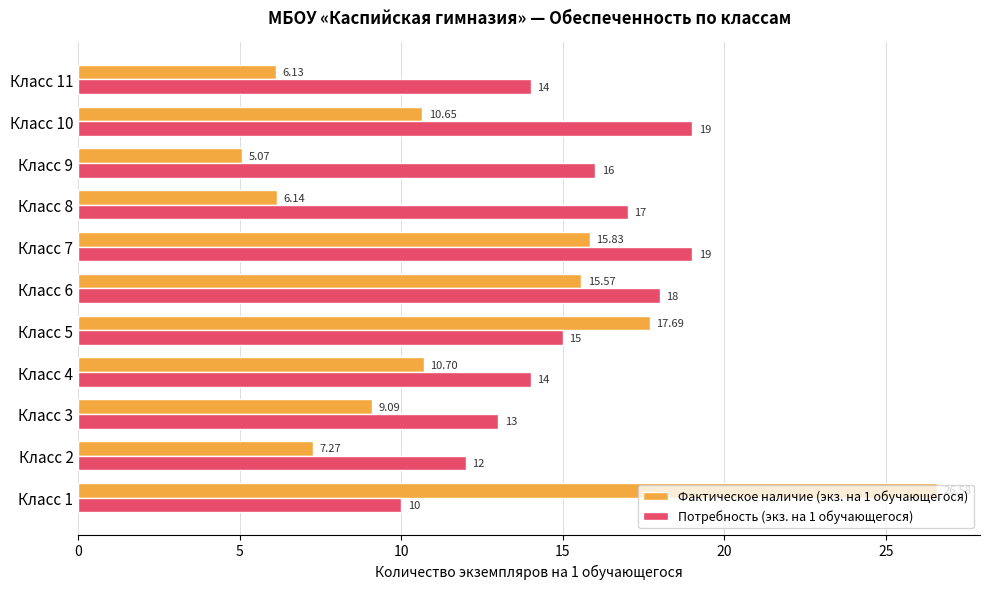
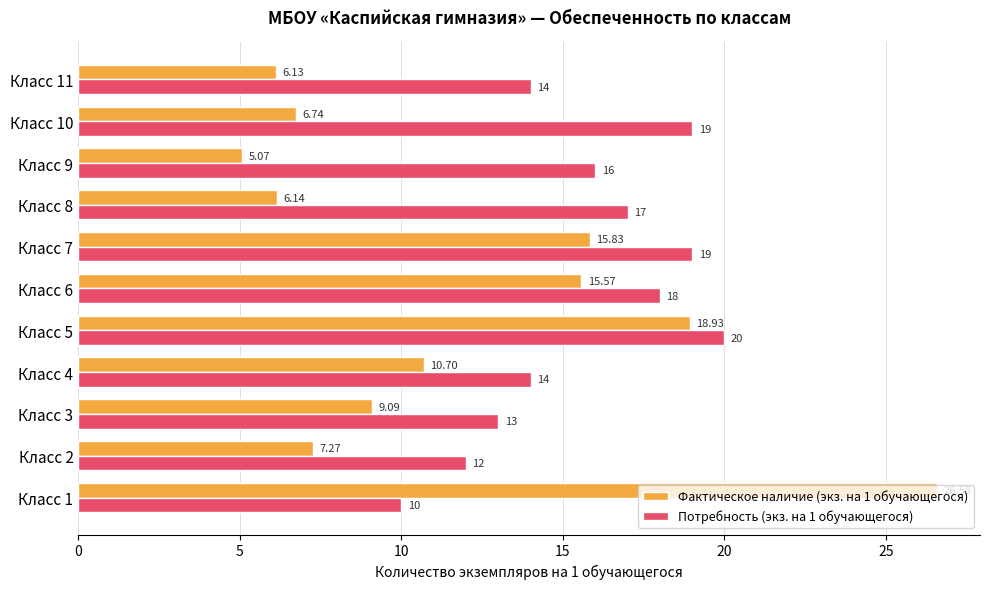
  {
    "Фактическое наличие (экз. на 1 обучающегося)": {
      "Класс 11": 6.13,
-     "Класс 10": 10.65,
+     "Класс 10": 6.74,
      "Класс 9": 5.07,
      "Класс 8": 6.14,
      "Класс 7": 15.83,
      "Класс 6": 15.57,
-     "Класс 5": 17.69,
+     "Класс 5": 18.93,
      "Класс 4": 10.70,
      "Класс 3": 9.09,
      "Класс 2": 7.27
    },
    "Потребность (экз. на 1 обучающегося)": {
      "Класс 11": 14,
      "Класс 10": 19,
      "Класс 9": 16,
      "Класс 8": 17,
      "Класс 7": 19,
      "Класс 6": 18,
-     "Класс 5": 15,
+     "Класс 5": 20,
      "Класс 4": 14,
      "Класс 3": 13,
      "Класс 2": 12,
      "Класс 1": 10
    }
  }
